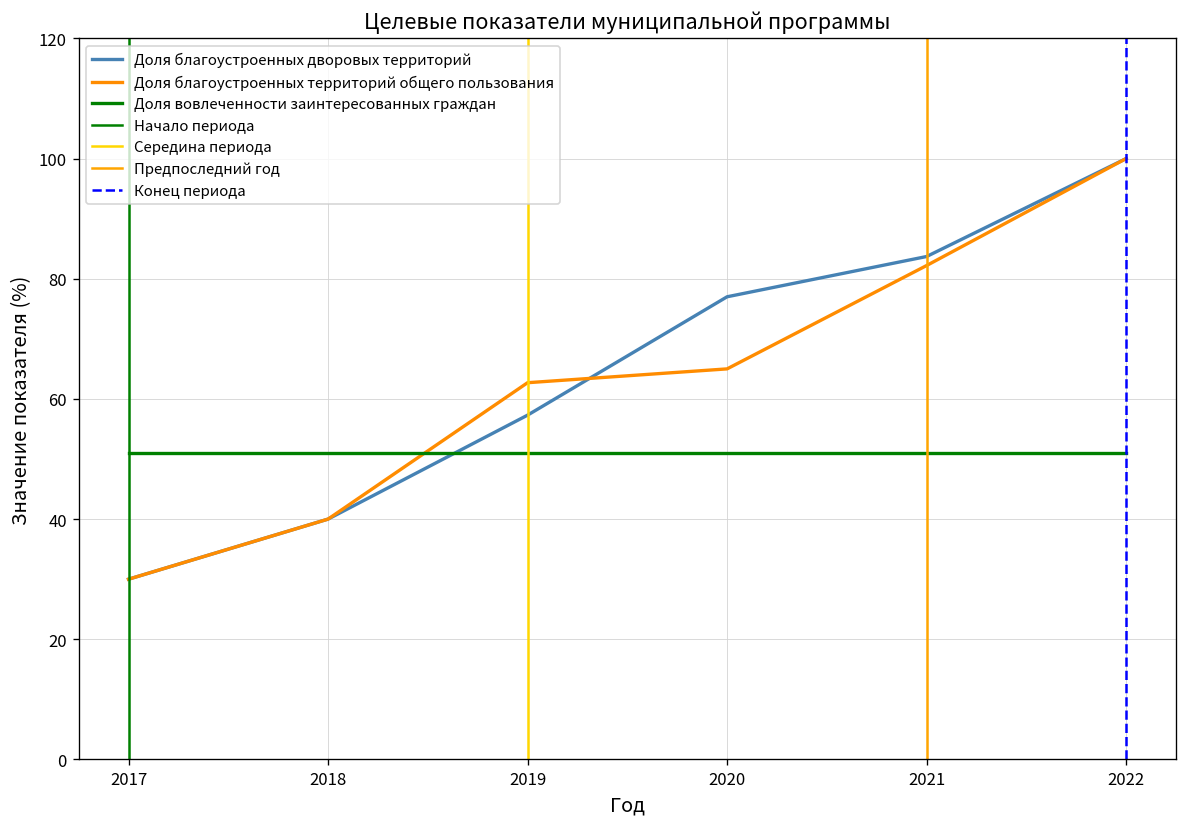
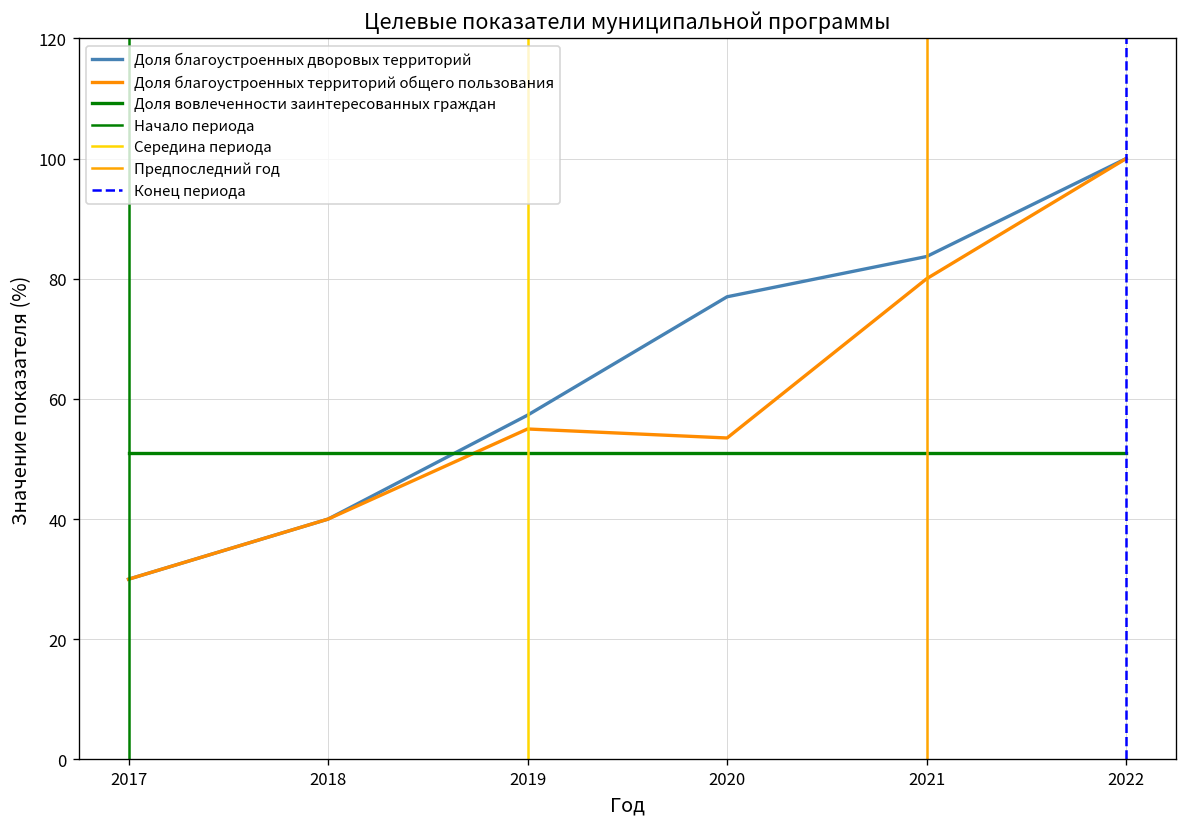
  {
    "Доля благоустроенных дворовых территорий": {
      "2019": 57,
      "2020": 77,
      "2021": 84
    },
    "Доля благоустроенных территорий общего пользования": {
-     "2019": 63,
-     "2020": 65,
-     "2021": 82
+     "2019": 55,
+     "2020": 54,
+     "2021": 80
    },
    "Доля вовлеченности заинтересованных граждан": {
      "2017": 51,
      "2018": 51,
      "2019": 51,
      "2020": 51,
      "2021": 51,
      "2022": 51
    }
  }
